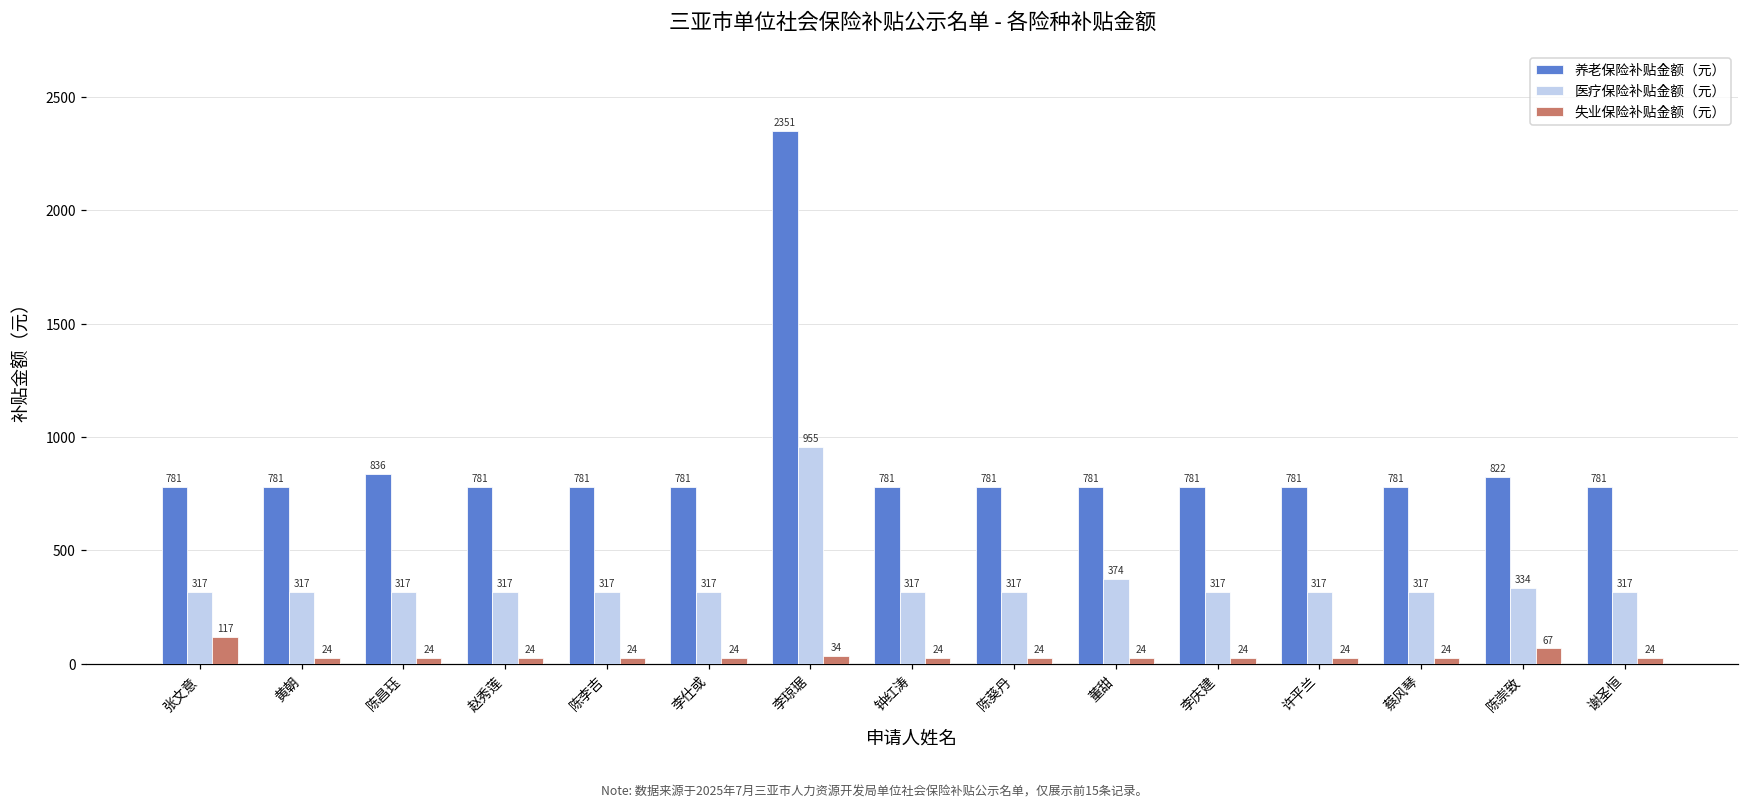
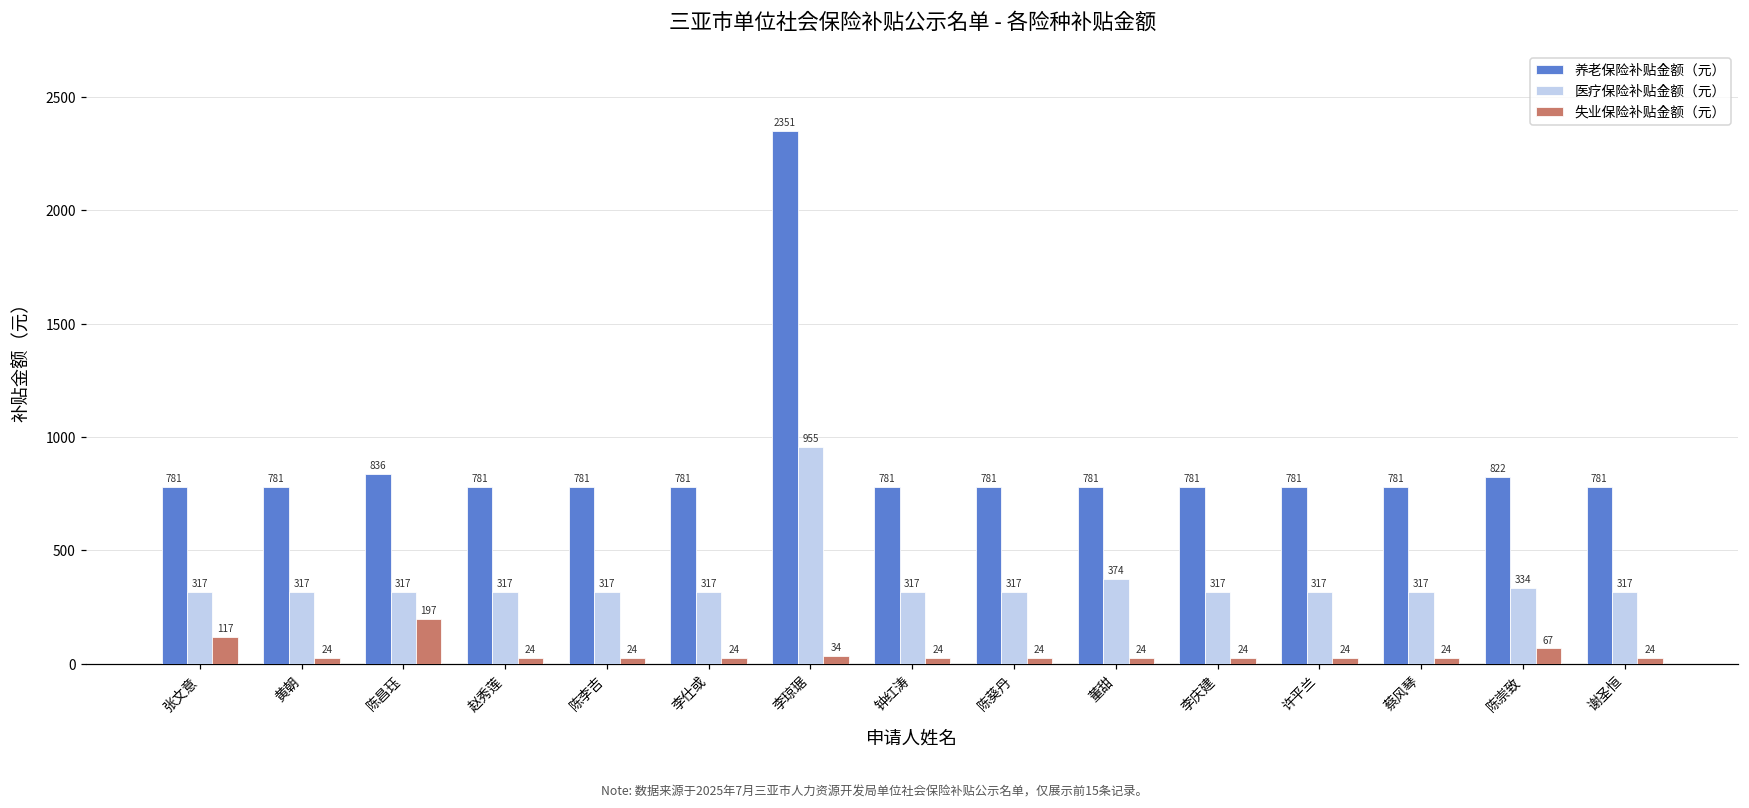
  {
    "养老保险补贴金额（元）": {
      "张文意": 781,
      "黄朝": 781,
      "陈昌珏": 836,
      "赵秀莲": 781,
      "陈李吉": 781,
      "李仕或": 781,
      "李琼琚": 2351,
      "钟红涛": 781,
      "陈葵丹": 781,
      "董甜": 781,
      "李庆建": 781,
      "许平兰": 781,
      "蔡风琴": 781,
      "陈崇致": 822,
      "谢圣恒": 781
    },
    "医疗保险补贴金额（元）": {
      "张文意": 317,
      "黄朝": 317,
      "陈昌珏": 317,
      "赵秀莲": 317,
      "陈李吉": 317,
      "李仕或": 317,
      "李琼琚": 955,
      "钟红涛": 317,
      "陈葵丹": 317,
      "董甜": 374,
      "李庆建": 317,
      "许平兰": 317,
      "蔡风琴": 317,
      "陈崇致": 334,
      "谢圣恒": 317
    },
    "失业保险补贴金额（元）": {
      "张文意": 117,
      "黄朝": 24,
-     "陈昌珏": 24,
+     "陈昌珏": 197,
      "赵秀莲": 24,
      "陈李吉": 24,
      "李仕或": 24,
      "李琼琚": 34,
      "钟红涛": 24,
      "陈葵丹": 24,
      "董甜": 24,
      "李庆建": 24,
      "许平兰": 24,
      "蔡风琴": 24,
      "陈崇致": 67,
      "谢圣恒": 24
    }
  }
